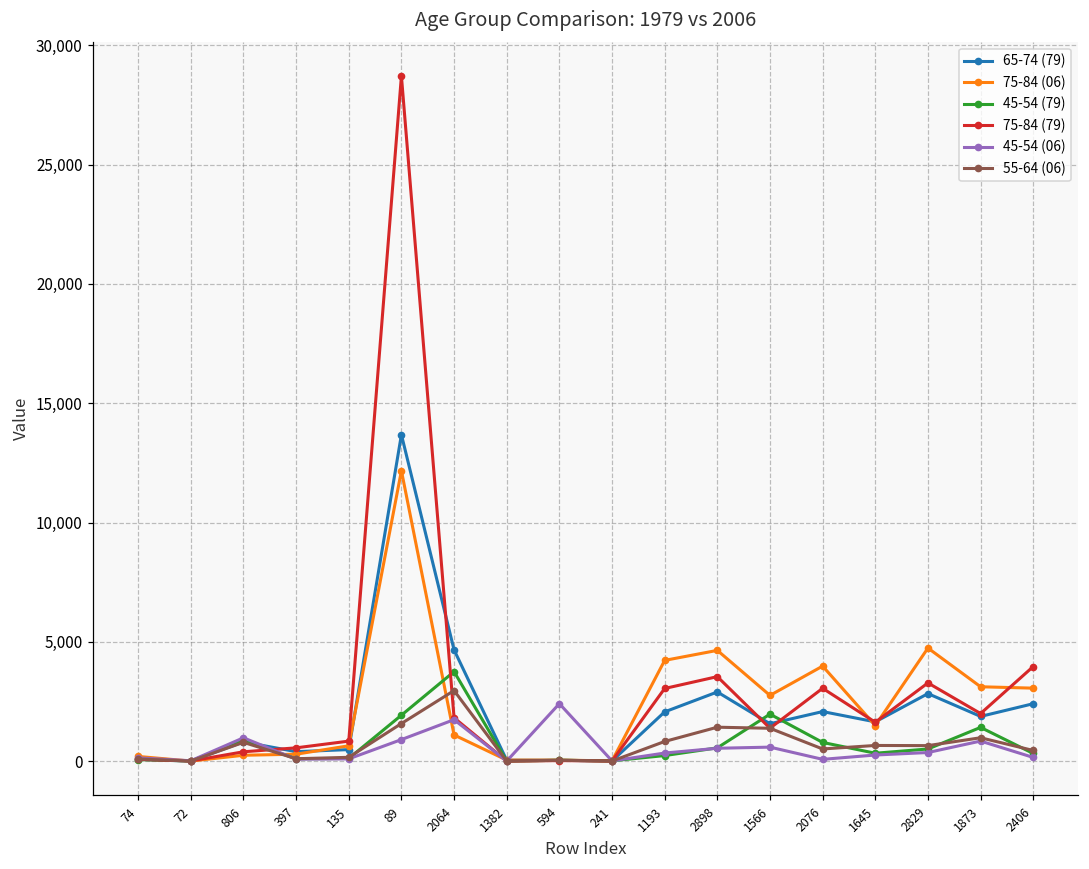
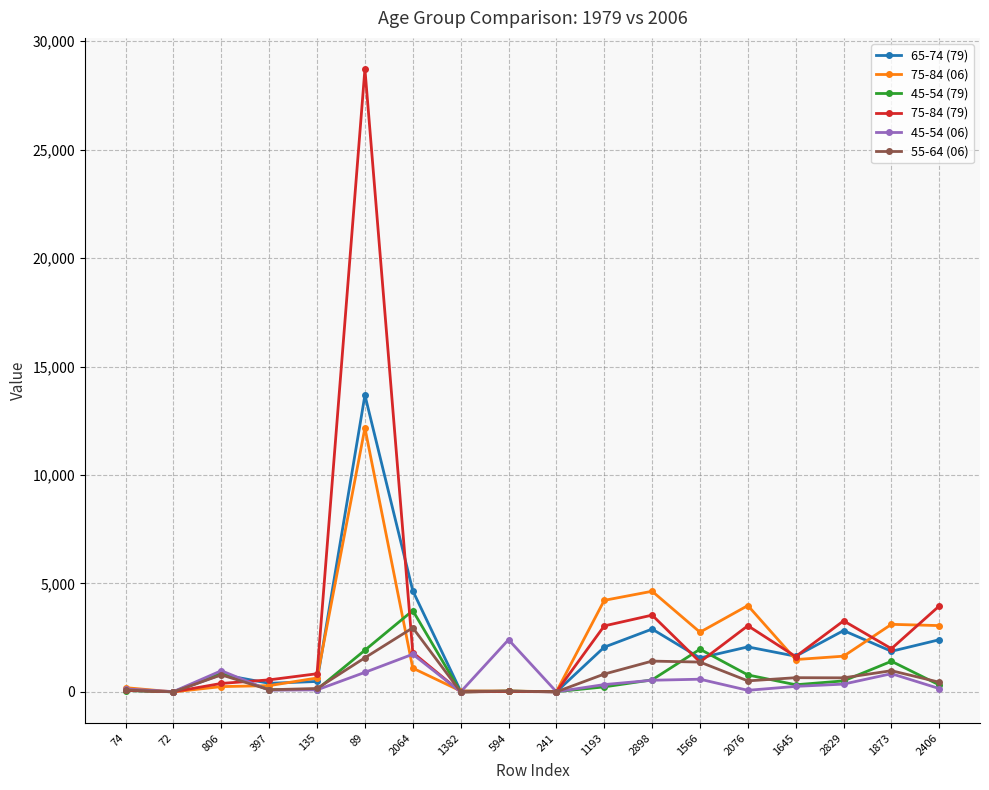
  {
    "65-74 (79)": {
      "135": "500",
      "89": "13,700",
      "2064": "4,700",
      "1193": "2,100",
      "2898": "2,900",
      "1566": "1,600",
      "2076": "2,100",
      "2829": "2,800",
      "1873": "1,900",
      "2406": "2,400"
    },
    "75-84 (06)": {
      "806": "200",
      "135": "600",
      "89": "12,200",
      "2064": "1,100",
      "1193": "4,200",
      "2898": "4,600",
      "1566": "2,800",
      "2076": "4,000",
      "1645": "1,500",
-     "2829": "4,700",
+     "2829": "1,600",
      "1873": "3,100",
      "2406": "3,100"
    },
    "45-54 (79)": {
      "89": "1,900",
      "2064": "3,800",
      "1566": "2,000",
      "2076": "800",
      "2829": "500",
      "1873": "1,400",
      "2406": "300"
    },
    "75-84 (79)": {
      "806": "400",
      "397": "600",
      "135": "800",
      "89": "28,700",
      "1193": "3,000",
      "2898": "3,500",
      "2076": "3,100",
      "2829": "3,300",
      "1873": "2,000",
      "2406": "4,000"
    },
    "45-54 (06)": {
      "89": "900",
      "594": "2,400",
      "1566": "600",
      "2076": "100",
      "2829": "400",
      "1873": "800",
      "2406": "200"
    },
    "55-64 (06)": {
      "89": "1,600",
      "2064": "3,000",
      "1193": "800",
      "2898": "1,400",
      "2076": "500",
      "1645": "700",
      "2829": "600",
      "1873": "1,000",
      "2406": "400"
    }
  }
